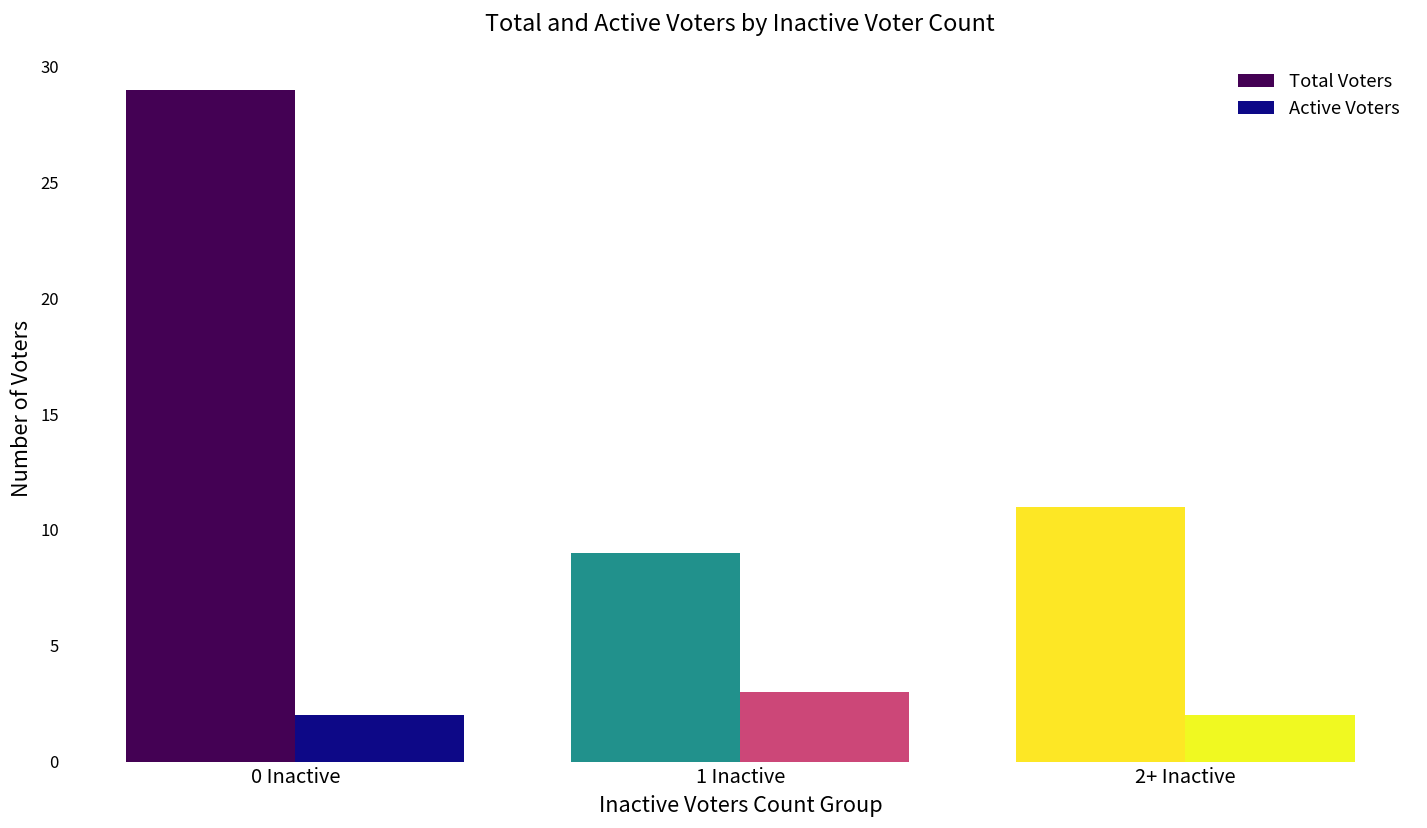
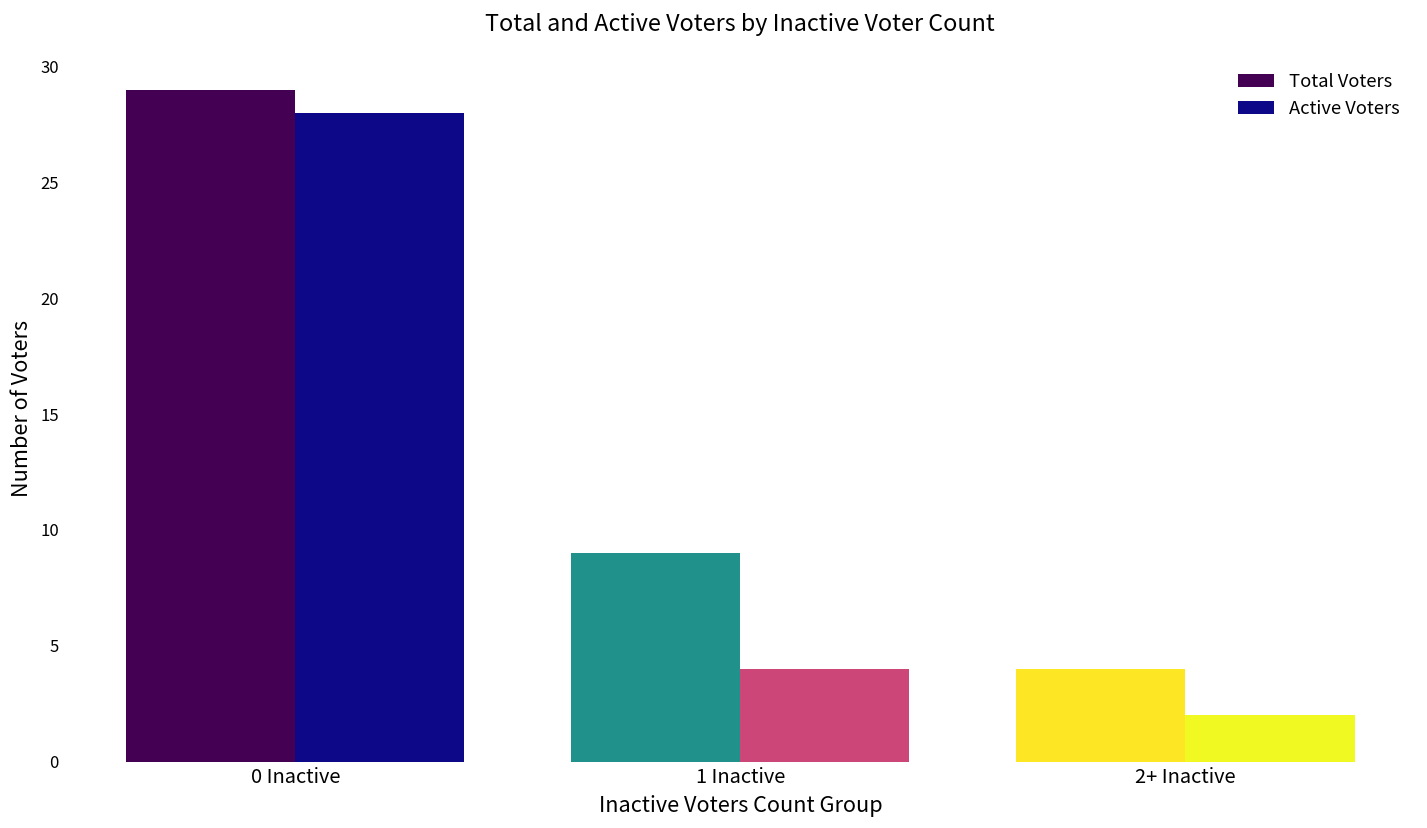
  {
    "Total Voters": {
      "0 Inactive": 29,
      "1 Inactive": 9,
-     "2+ Inactive": 11
+     "2+ Inactive": 4
    },
    "Active Voters": {
-     "0 Inactive": 2,
-     "1 Inactive": 3,
+     "0 Inactive": 28,
+     "1 Inactive": 4,
      "2+ Inactive": 2
    }
  }
